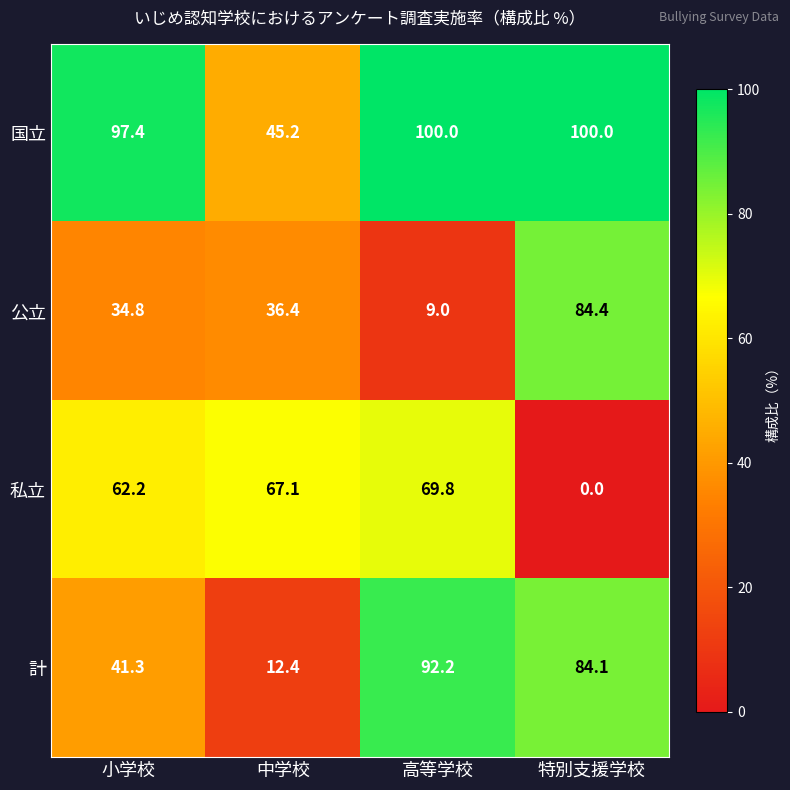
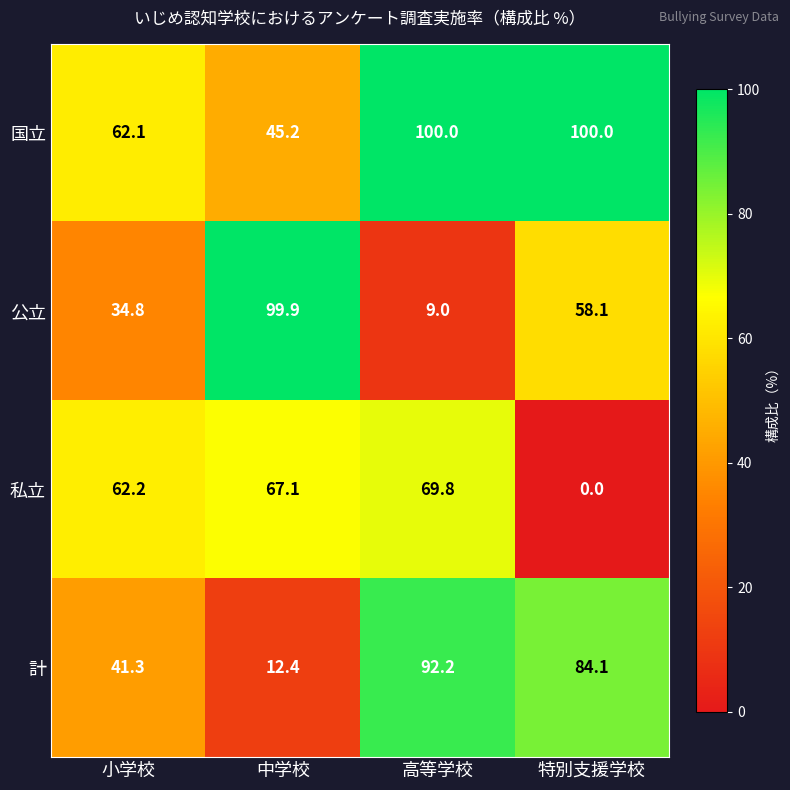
  {
    "国立": {
-     "小学校": 97.4,
+     "小学校": 62.1,
      "中学校": 45.2,
      "高等学校": 100.0,
      "特別支援学校": 100.0
    },
    "公立": {
      "小学校": 34.8,
-     "中学校": 36.4,
+     "中学校": 99.9,
      "高等学校": 9.0,
-     "特別支援学校": 84.4
+     "特別支援学校": 58.1
    },
    "私立": {
      "小学校": 62.2,
      "中学校": 67.1,
      "高等学校": 69.8,
      "特別支援学校": 0.0
    },
    "計": {
      "小学校": 41.3,
      "中学校": 12.4,
      "高等学校": 92.2,
      "特別支援学校": 84.1
    }
  }
